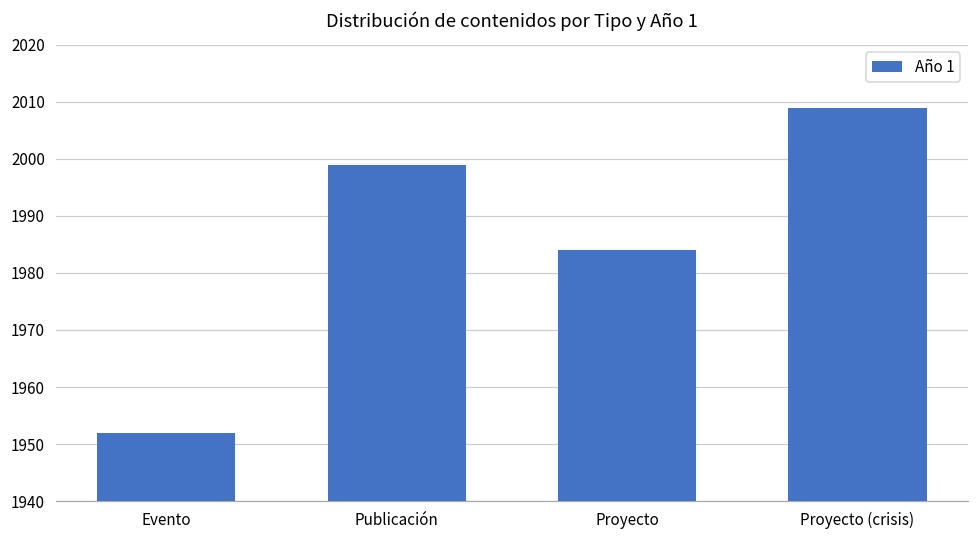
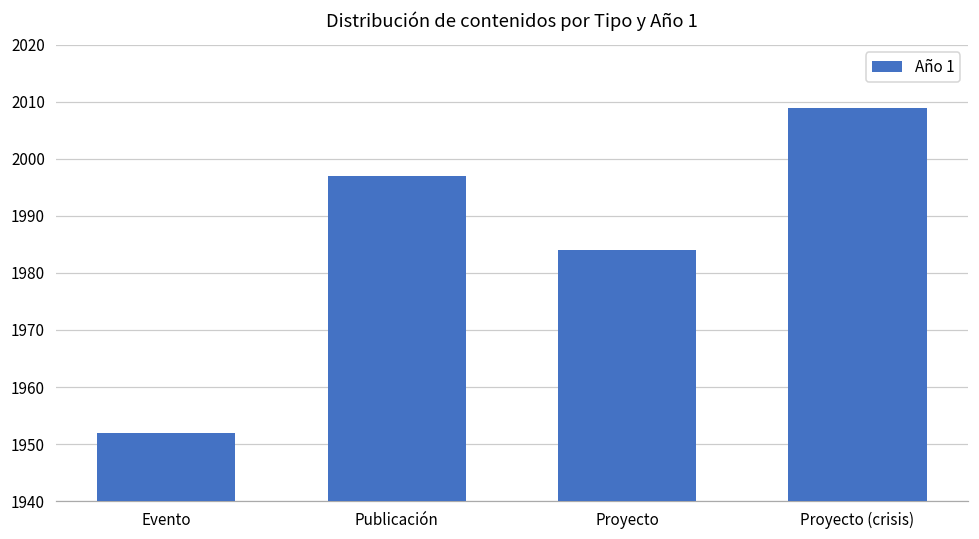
  {
    "Evento": 1952,
-   "Publicación": 1999,
+   "Publicación": 1997,
    "Proyecto": 1984,
    "Proyecto (crisis)": 2009
  }
